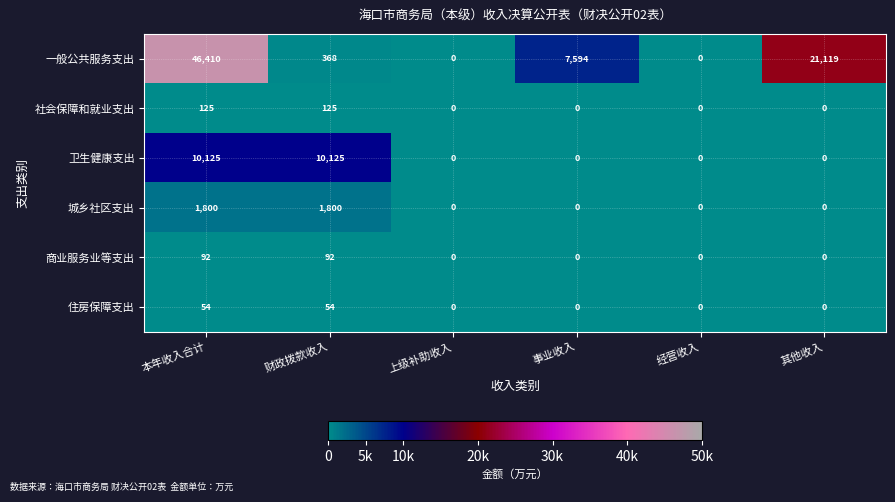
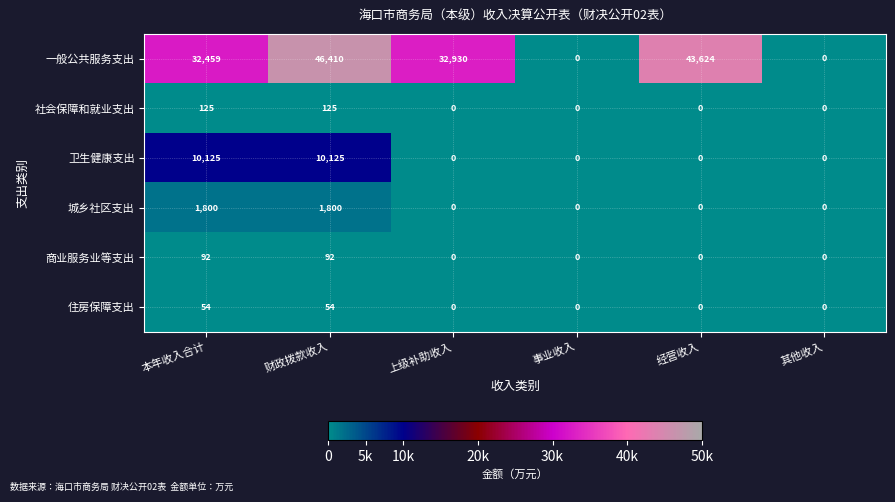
  {
    "一般公共服务支出": {
-     "本年收入合计": "46,410",
-     "财政拨款收入": "368",
-     "上级补助收入": "0",
-     "事业收入": "7,594",
-     "经营收入": "0",
-     "其他收入": "21,119"
+     "本年收入合计": "32,459",
+     "财政拨款收入": "46,410",
+     "上级补助收入": "32,930",
+     "事业收入": "0",
+     "经营收入": "43,624",
+     "其他收入": "0"
    },
    "社会保障和就业支出": {
      "本年收入合计": "125",
      "财政拨款收入": "125",
      "上级补助收入": "0",
      "事业收入": "0",
      "经营收入": "0",
      "其他收入": "0"
    },
    "卫生健康支出": {
      "本年收入合计": "10,125",
      "财政拨款收入": "10,125",
      "上级补助收入": "0",
      "事业收入": "0",
      "经营收入": "0",
      "其他收入": "0"
    },
    "城乡社区支出": {
      "本年收入合计": "1,800",
      "财政拨款收入": "1,800",
      "上级补助收入": "0",
      "事业收入": "0",
      "经营收入": "0",
      "其他收入": "0"
    },
    "商业服务业等支出": {
      "本年收入合计": "92",
      "财政拨款收入": "92",
      "上级补助收入": "0",
      "事业收入": "0",
      "经营收入": "0",
      "其他收入": "0"
    },
    "住房保障支出": {
      "本年收入合计": "54",
      "财政拨款收入": "54",
      "上级补助收入": "0",
      "事业收入": "0",
      "经营收入": "0",
      "其他收入": "0"
    }
  }
